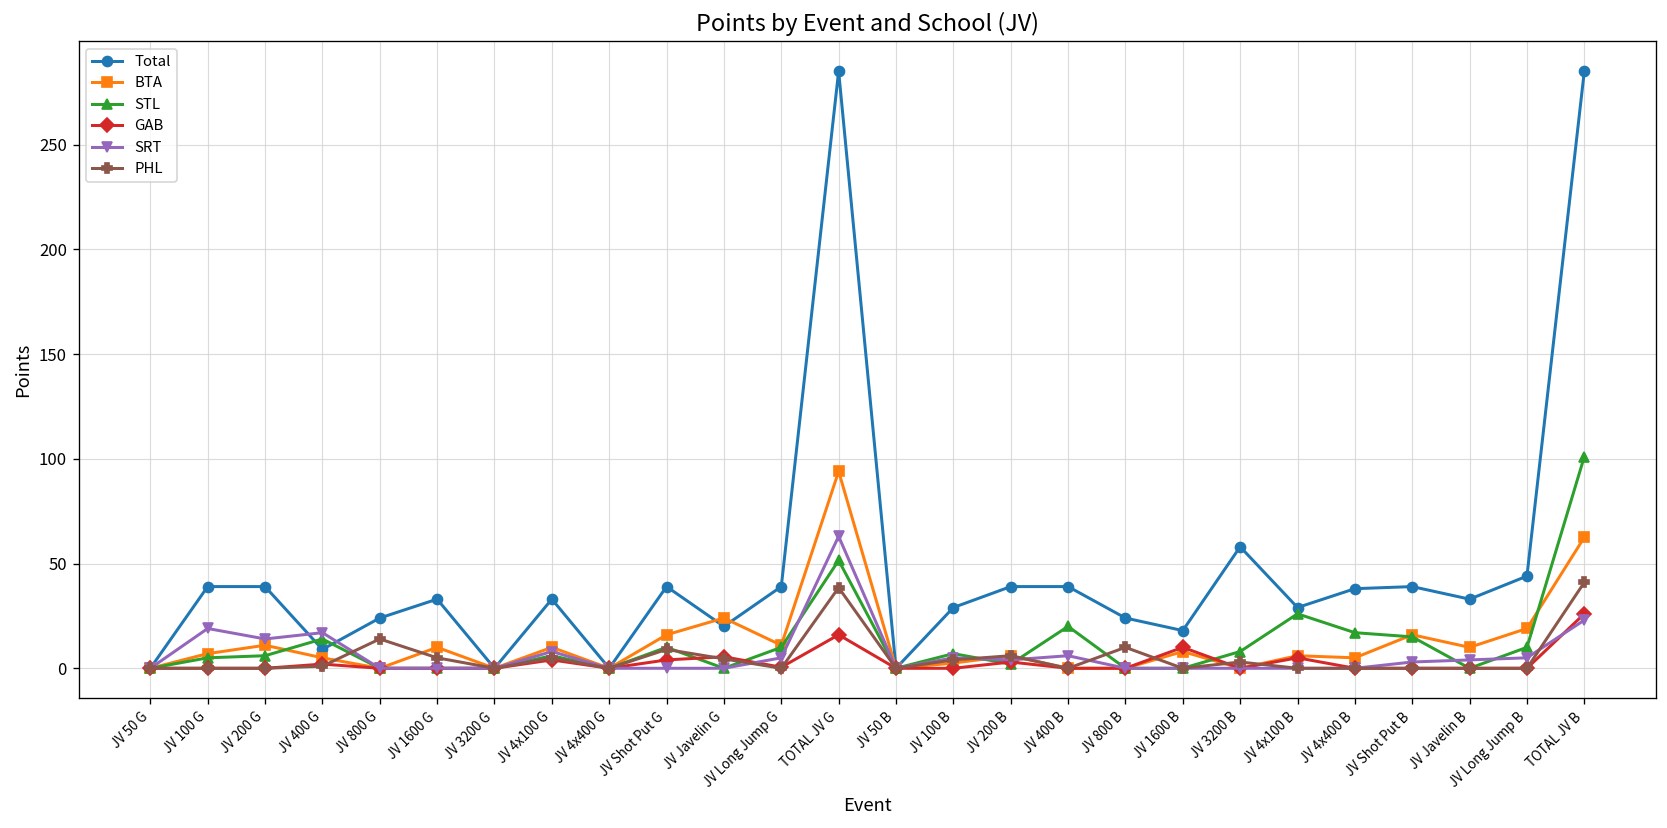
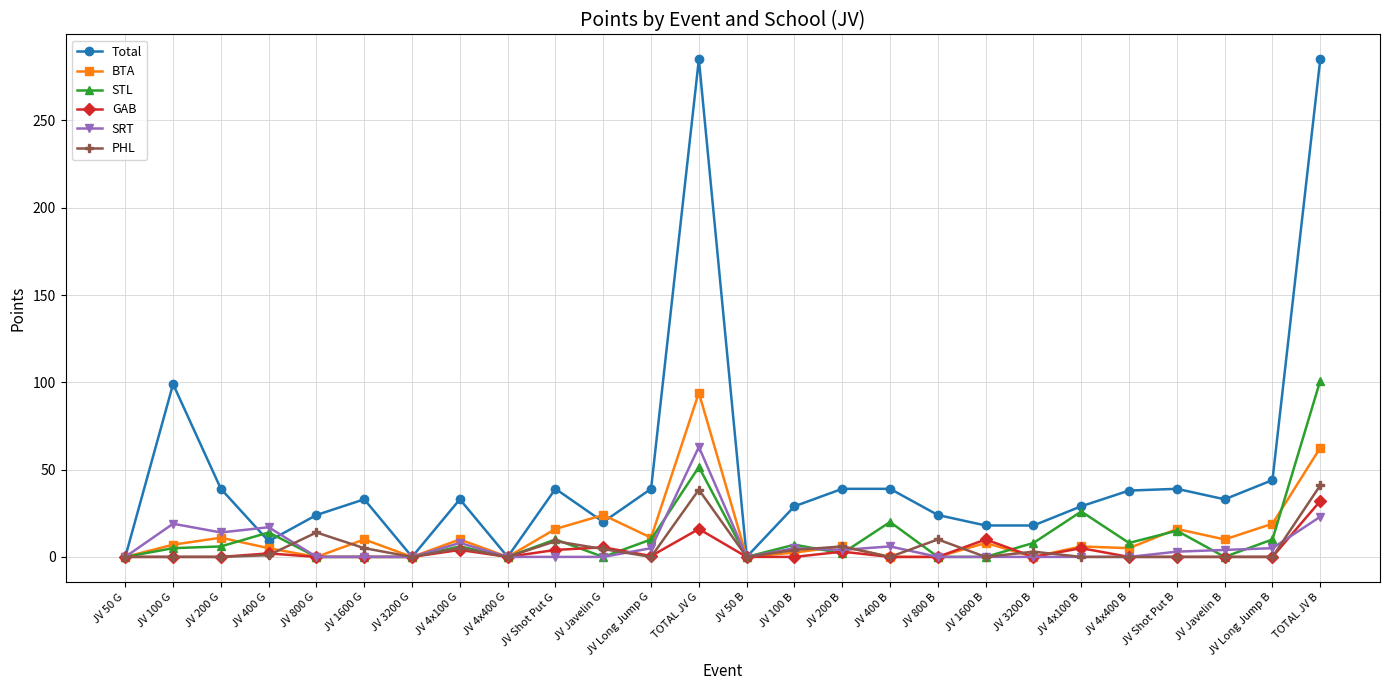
  {
    "Total": {
-     "JV 100 G": 39,
+     "JV 100 G": 99,
      "JV 200 G": 39,
      "JV 400 G": 9,
      "JV 800 G": 24,
      "JV 1600 G": 33,
      "JV 4x100 G": 33,
      "JV Shot Put G": 39,
      "JV Javelin G": 20,
      "JV Long Jump G": 39,
      "TOTAL JV G": 285,
      "JV 100 B": 29,
      "JV 200 B": 39,
      "JV 400 B": 39,
      "JV 800 B": 24,
      "JV 1600 B": 18,
-     "JV 3200 B": 58,
+     "JV 3200 B": 18,
      "JV 4x100 B": 29,
      "JV 4x400 B": 38,
      "JV Shot Put B": 39,
      "JV Javelin B": 33,
      "JV Long Jump B": 44,
      "TOTAL JV B": 285
    },
    "BTA": {
      "JV 100 G": 7,
      "JV 200 G": 11,
      "JV 400 G": 5,
      "JV 1600 G": 10,
      "JV 4x100 G": 10,
      "JV Shot Put G": 16,
      "JV Javelin G": 24,
      "TOTAL JV G": 94,
      "JV 100 B": 3,
      "JV 1600 B": 8,
      "JV 4x400 B": 5,
      "JV Javelin B": 10,
      "JV Long Jump B": 19,
      "TOTAL JV B": 63
    },
    "STL": {
      "JV 100 G": 5,
      "JV 200 G": 6,
      "JV 400 G": 14,
      "TOTAL JV G": 52,
      "JV 100 B": 7,
      "JV 400 B": 20,
      "JV 3200 B": 8,
      "JV 4x100 B": 26,
-     "JV 4x400 B": 17,
+     "JV 4x400 B": 8,
      "JV Long Jump B": 10,
      "TOTAL JV B": 101
    },
    "GAB": {
      "JV Shot Put G": 4,
      "TOTAL JV G": 16,
      "JV 100 B": 0,
      "JV 1600 B": 10,
-     "TOTAL JV B": 26
+     "TOTAL JV B": 32
    },
    "SRT": {
      "JV 100 G": 19,
      "JV 200 G": 14,
      "JV 400 G": 17,
      "JV 4x100 G": 8,
      "JV Shot Put G": 0,
      "JV Long Jump G": 5,
      "TOTAL JV G": 63,
      "JV 400 B": 6,
      "JV Shot Put B": 3,
      "JV Javelin B": 4,
      "JV Long Jump B": 5,
      "TOTAL JV B": 23
    },
    "PHL": {
      "JV 800 G": 14,
      "JV 1600 G": 5,
      "TOTAL JV G": 39,
      "JV 800 B": 10,
      "JV 3200 B": 3,
      "TOTAL JV B": 41
    }
  }
